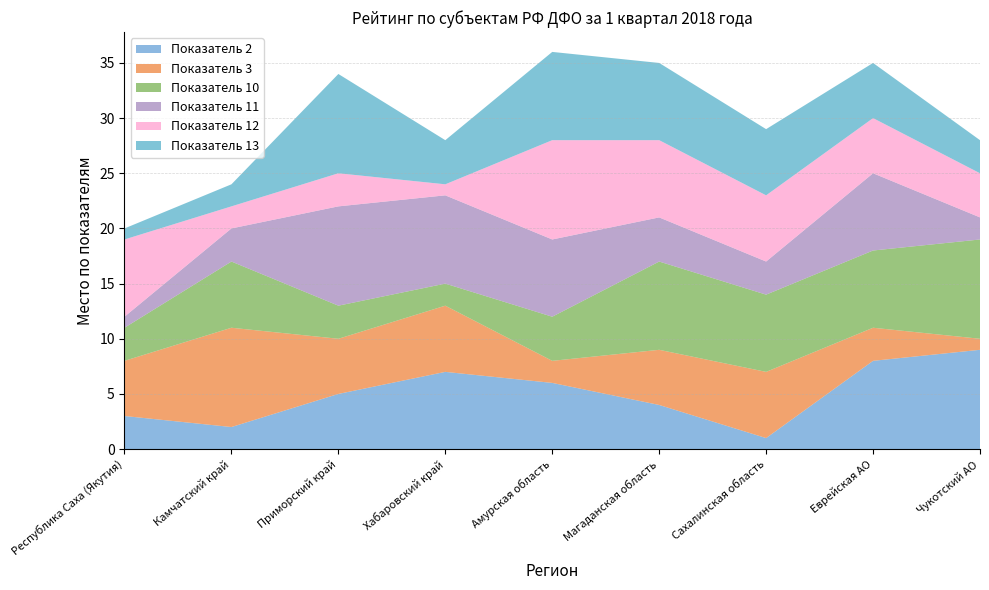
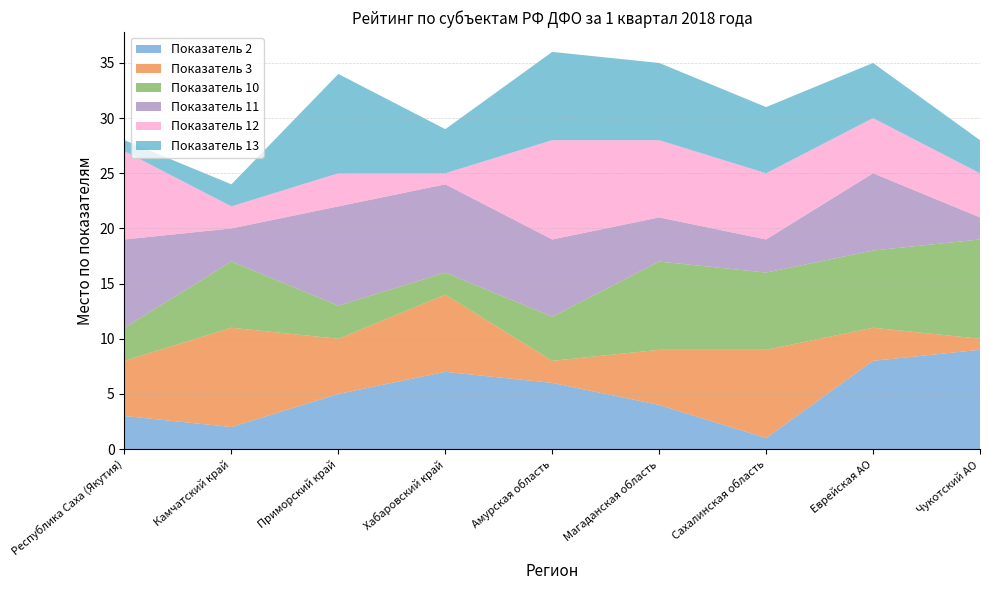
  {
    "Показатель 3": {
      "Республика Саха (Якутия)": 5,
      "Камчатский край": 9,
      "Приморский край": 5,
-     "Хабаровский край": 6,
+     "Хабаровский край": 7,
      "Амурская область": 2,
      "Магаданская область": 5,
-     "Сахалинская область": 6,
+     "Сахалинская область": 8,
      "Еврейская АО": 3,
      "Чукотский АО": 1
    },
    "Показатель 10": {
      "Республика Саха (Якутия)": 3,
      "Камчатский край": 6,
      "Приморский край": 3,
      "Хабаровский край": 2,
      "Амурская область": 4,
      "Магаданская область": 8,
      "Сахалинская область": 7,
      "Еврейская АО": 7,
      "Чукотский АО": 9
    },
    "Показатель 11": {
-     "Республика Саха (Якутия)": 1,
+     "Республика Саха (Якутия)": 8,
      "Камчатский край": 3,
      "Приморский край": 9,
      "Хабаровский край": 8,
      "Амурская область": 7,
      "Магаданская область": 4,
      "Сахалинская область": 3,
      "Еврейская АО": 7,
      "Чукотский АО": 2
    },
    "Показатель 12": {
-     "Республика Саха (Якутия)": 7,
+     "Республика Саха (Якутия)": 8,
      "Камчатский край": 2,
      "Приморский край": 3,
      "Хабаровский край": 1,
      "Амурская область": 9,
      "Магаданская область": 7,
      "Сахалинская область": 6,
      "Еврейская АО": 5,
      "Чукотский АО": 4
    }
  }
